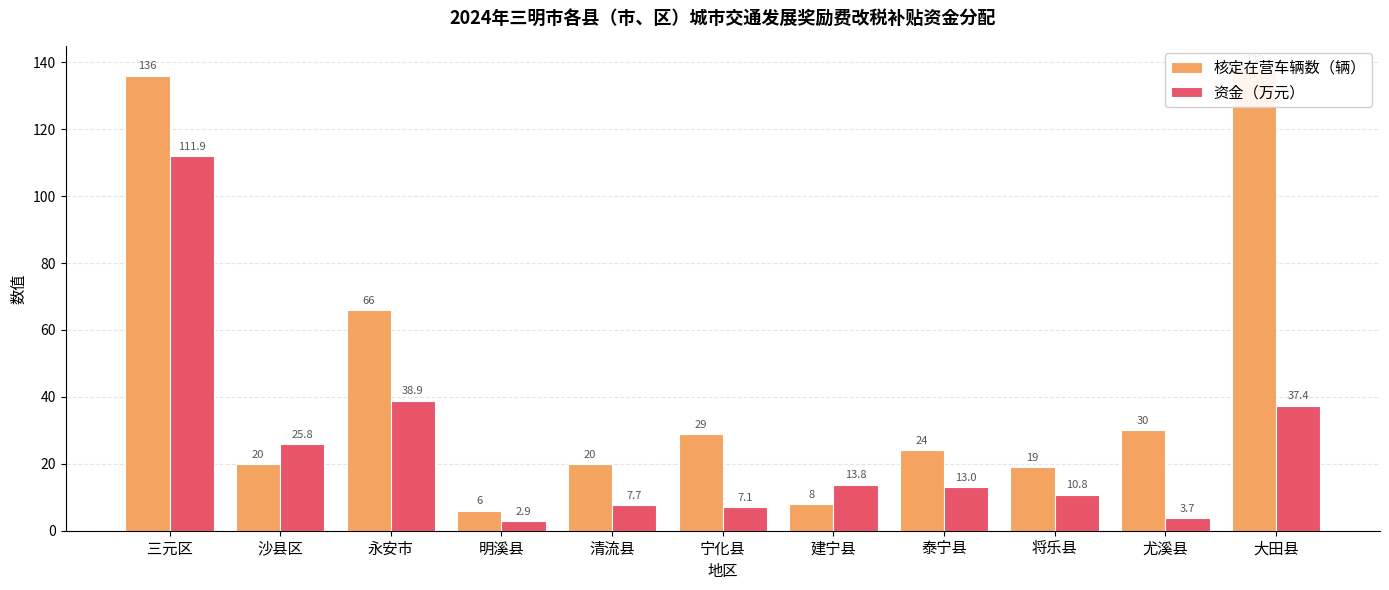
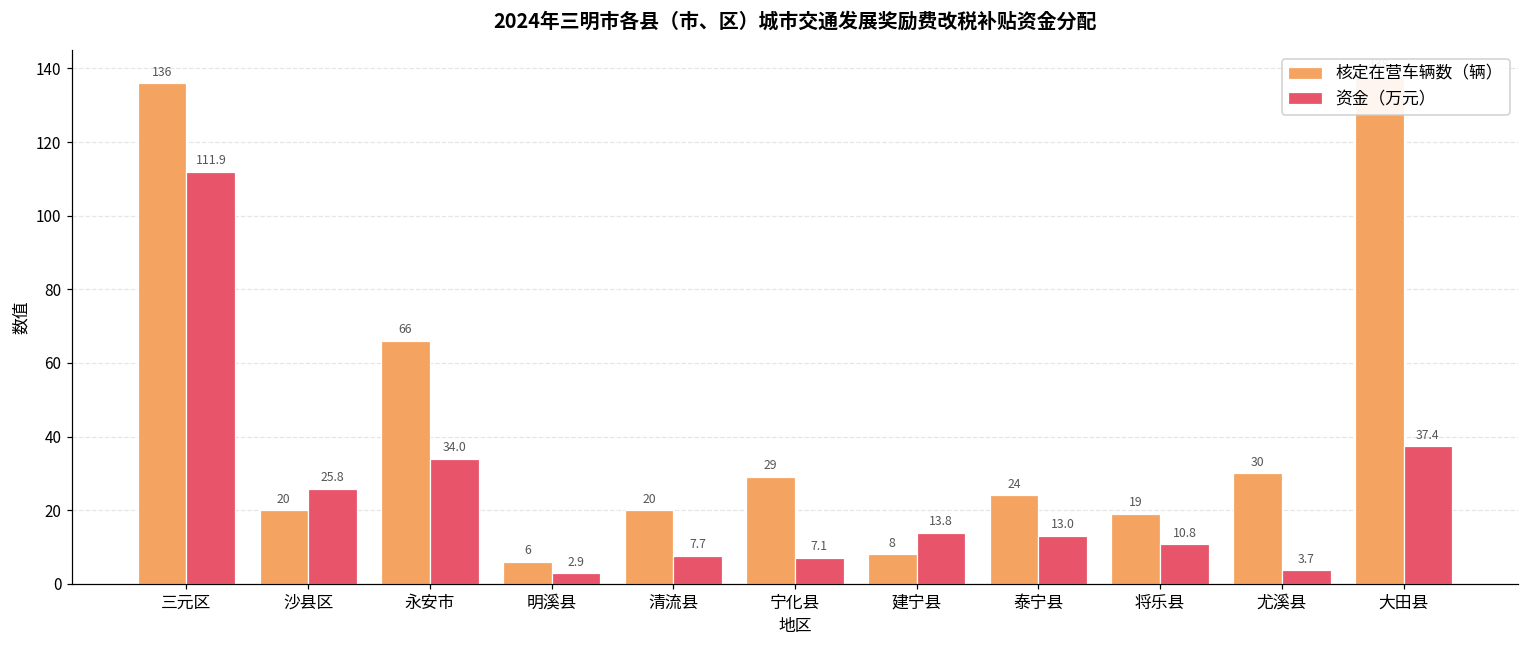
  {
    "核定在营车辆数（辆）": {
      "三元区": 136,
      "沙县区": 20,
      "永安市": 66,
      "明溪县": 6,
      "清流县": 20,
      "宁化县": 29,
      "建宁县": 8,
      "泰宁县": 24,
      "将乐县": 19,
      "尤溪县": 30
    },
    "资金（万元）": {
      "三元区": 111.9,
      "沙县区": 25.8,
-     "永安市": 38.9,
+     "永安市": 34.0,
      "明溪县": 2.9,
      "清流县": 7.7,
      "宁化县": 7.1,
      "建宁县": 13.8,
      "泰宁县": 13.0,
      "将乐县": 10.8,
      "尤溪县": 3.7,
      "大田县": 37.4
    }
  }
